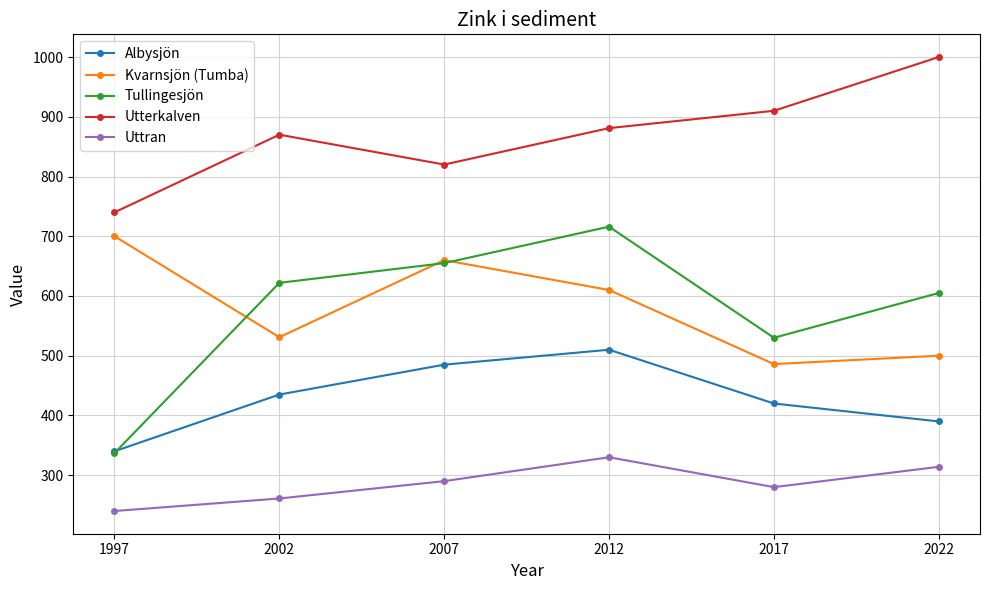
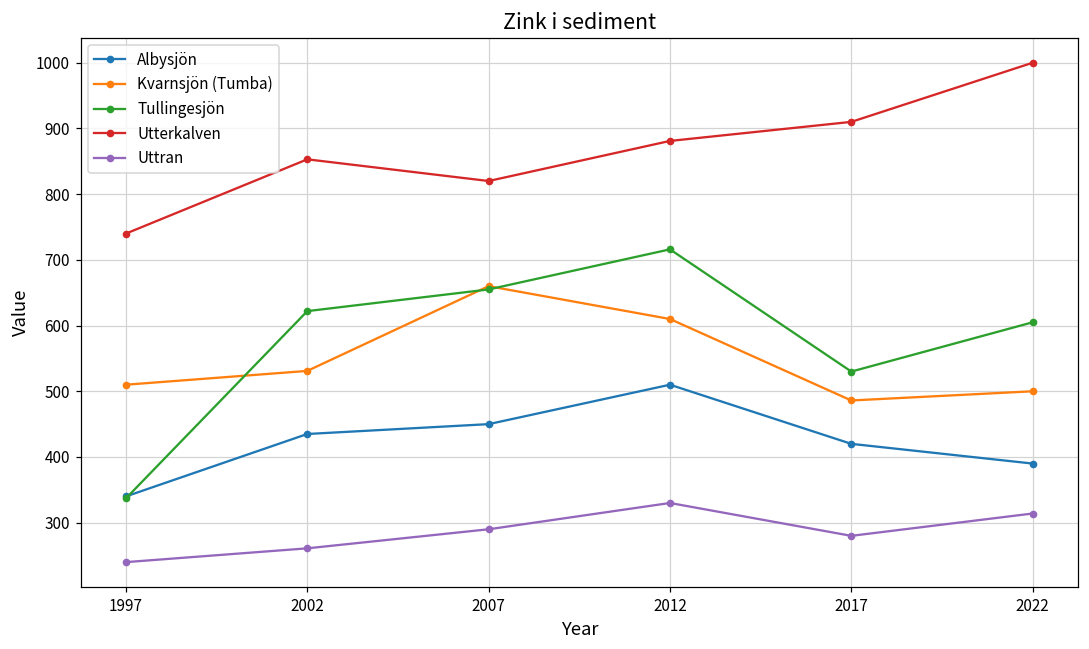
  {
    "Albysjön": {
      "2002": 440,
-     "2007": 490,
+     "2007": 450,
      "2012": 510,
      "2017": 420,
      "2022": 390
    },
    "Kvarnsjön (Tumba)": {
-     "1997": 700,
+     "1997": 510,
      "2002": 530,
      "2007": 660,
      "2012": 610,
      "2017": 490,
      "2022": 500
    },
    "Tullingesjön": {
      "2002": 620,
      "2007": 660,
      "2012": 720,
      "2017": 530,
      "2022": 610
    },
    "Utterkalven": {
      "1997": 740,
-     "2002": 870,
+     "2002": 850,
      "2007": 820,
      "2012": 880,
      "2017": 910,
      "2022": 1000
    },
    "Uttran": {
      "1997": 240,
      "2002": 260,
      "2007": 290,
      "2012": 330,
      "2017": 280,
      "2022": 310
    }
  }
